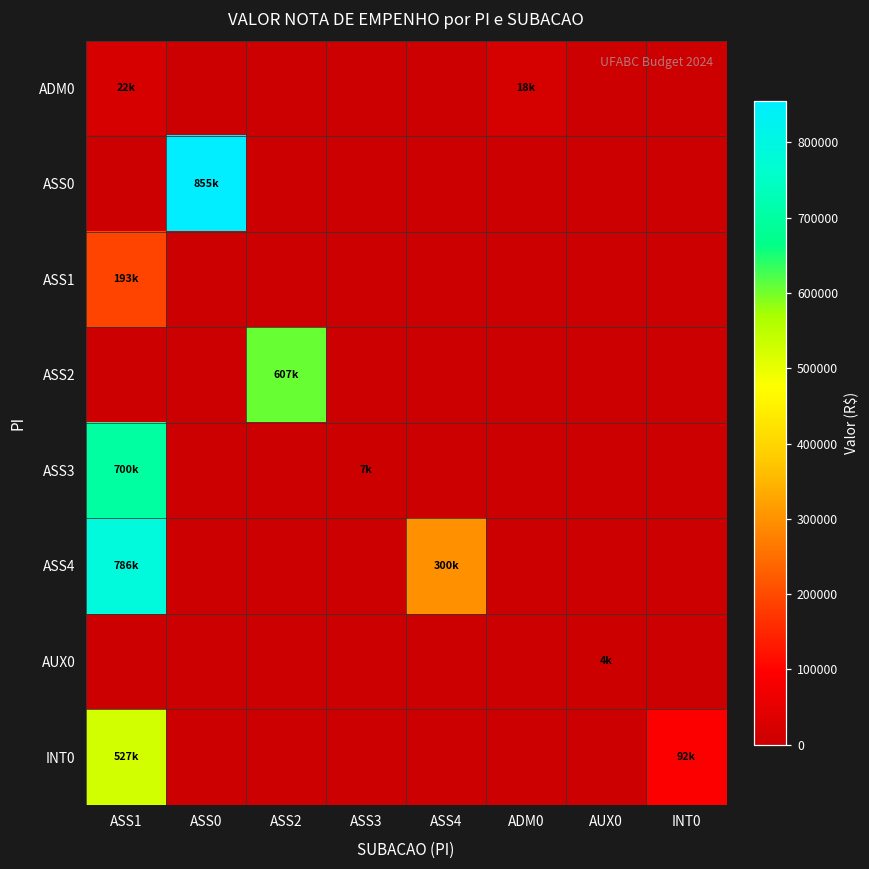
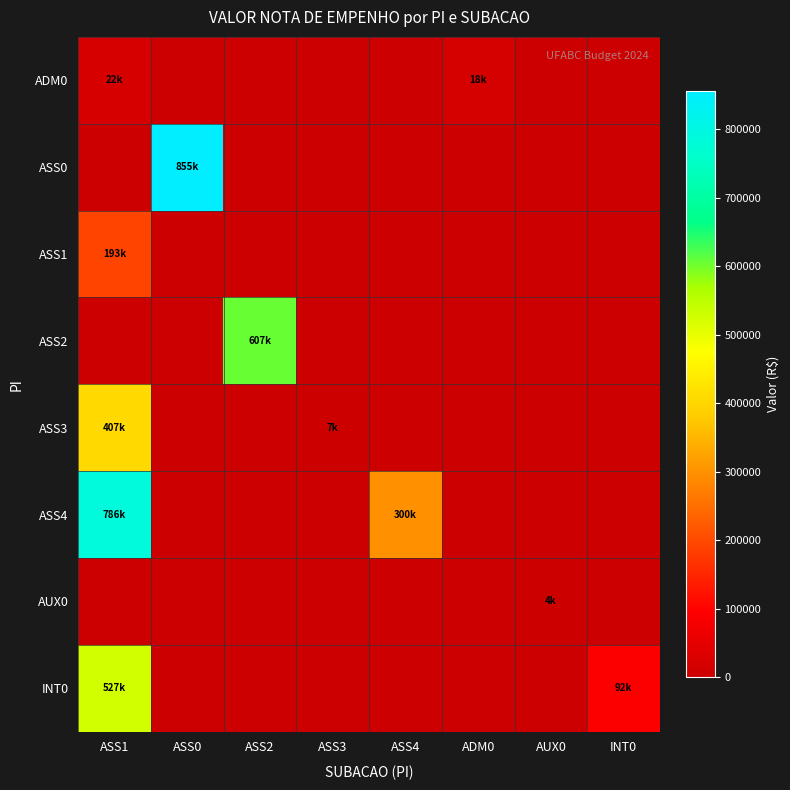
  {
    "ADM0": {
      "ASS1": "22k",
      "ADM0": "18k",
      "INT0": "2024"
    },
    "ASS0": {
      "ASS0": "855k"
    },
    "ASS1": {
      "ASS1": "193k"
    },
    "ASS2": {
      "ASS2": "607k"
    },
    "ASS3": {
-     "ASS1": "700k",
+     "ASS1": "407k",
      "ASS3": "7k"
    },
    "ASS4": {
      "ASS1": "786k",
      "ASS4": "300k"
    },
    "AUX0": {
      "AUX0": "4k"
    },
    "INT0": {
      "ASS1": "527k",
      "INT0": "92k"
    }
  }
